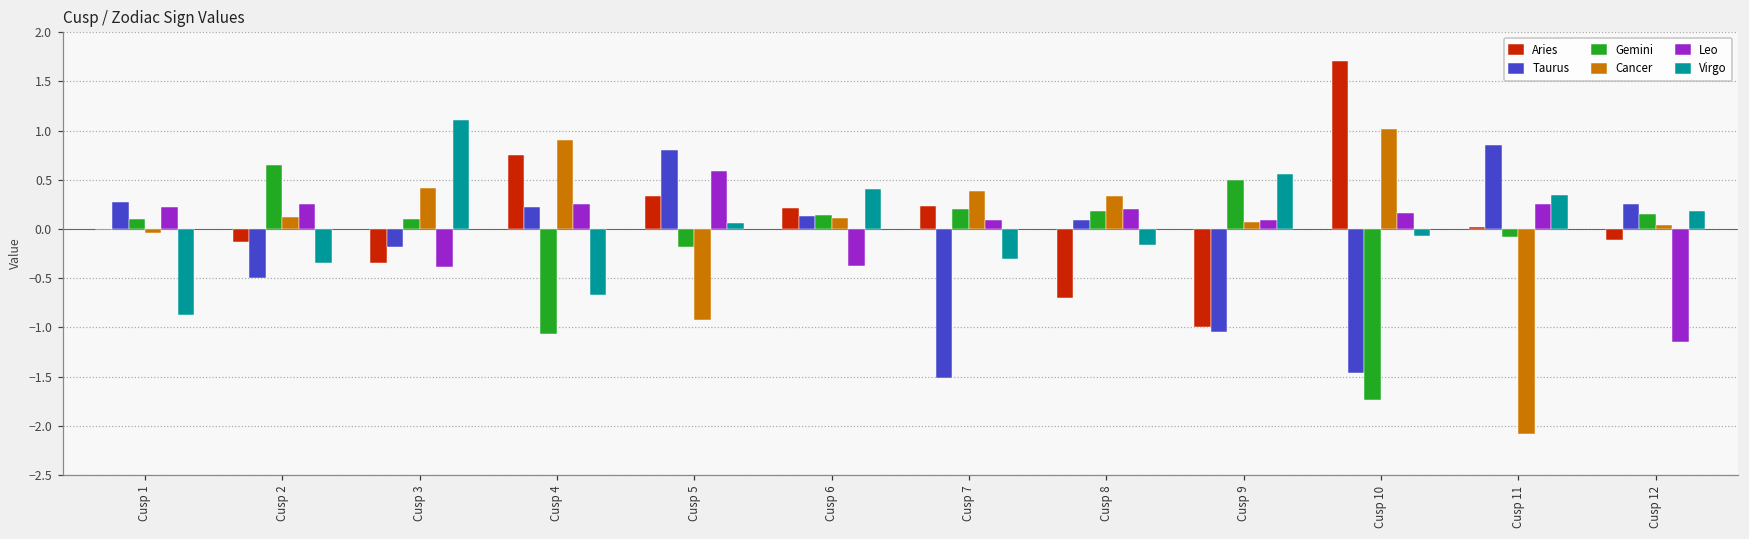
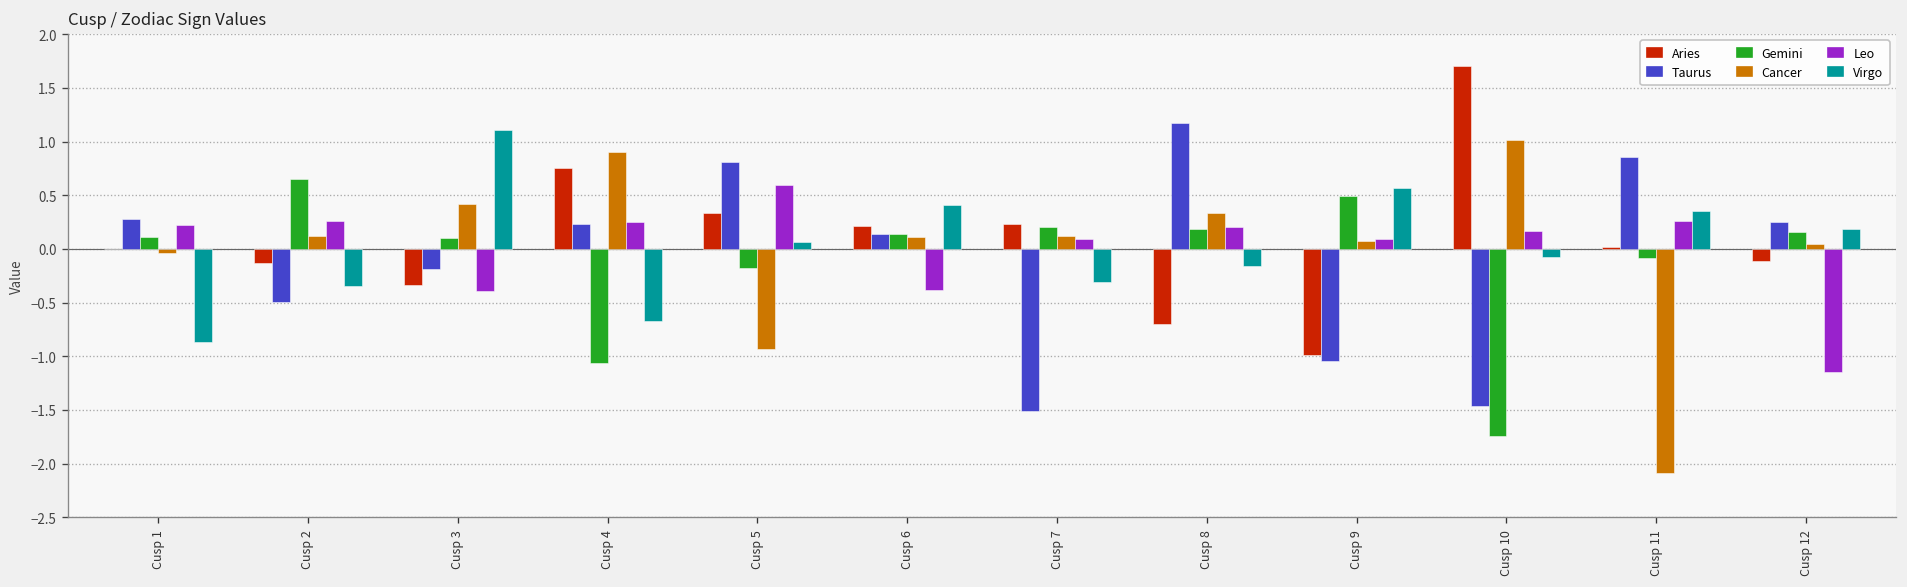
  {
    "Aries": {
      "Cusp 2": -0.1,
      "Cusp 3": -0.3,
      "Cusp 4": 0.8,
      "Cusp 5": 0.3,
      "Cusp 6": 0.2,
      "Cusp 7": 0.2,
      "Cusp 8": -0.7,
      "Cusp 9": -1.0,
      "Cusp 10": 1.7,
      "Cusp 12": -0.1
    },
    "Taurus": {
      "Cusp 1": 0.3,
      "Cusp 2": -0.5,
      "Cusp 3": -0.2,
      "Cusp 4": 0.2,
      "Cusp 5": 0.8,
      "Cusp 6": 0.1,
      "Cusp 7": -1.5,
-     "Cusp 8": 0.1,
+     "Cusp 8": 1.2,
      "Cusp 9": -1.0,
      "Cusp 10": -1.5,
      "Cusp 11": 0.9,
      "Cusp 12": 0.2
    },
    "Gemini": {
      "Cusp 1": 0.1,
      "Cusp 2": 0.6,
      "Cusp 3": 0.1,
      "Cusp 4": -1.1,
      "Cusp 5": -0.2,
      "Cusp 6": 0.1,
      "Cusp 7": 0.2,
      "Cusp 8": 0.2,
      "Cusp 9": 0.5,
      "Cusp 10": -1.7,
      "Cusp 11": -0.1,
      "Cusp 12": 0.2
    },
    "Cancer": {
      "Cusp 1": 0.0,
      "Cusp 2": 0.1,
      "Cusp 3": 0.4,
      "Cusp 4": 0.9,
      "Cusp 5": -0.9,
      "Cusp 6": 0.1,
-     "Cusp 7": 0.4,
+     "Cusp 7": 0.1,
      "Cusp 8": 0.3,
      "Cusp 9": 0.1,
      "Cusp 10": 1.0,
      "Cusp 11": -2.1,
      "Cusp 12": 0.0
    },
    "Leo": {
      "Cusp 1": 0.2,
      "Cusp 2": 0.3,
      "Cusp 3": -0.4,
      "Cusp 4": 0.3,
      "Cusp 5": 0.6,
      "Cusp 6": -0.4,
      "Cusp 7": 0.1,
      "Cusp 8": 0.2,
      "Cusp 9": 0.1,
      "Cusp 10": 0.2,
      "Cusp 11": 0.3,
      "Cusp 12": -1.1
    },
    "Virgo": {
      "Cusp 1": -0.9,
      "Cusp 2": -0.3,
      "Cusp 3": 1.1,
      "Cusp 4": -0.7,
      "Cusp 5": 0.1,
      "Cusp 6": 0.4,
      "Cusp 7": -0.3,
      "Cusp 8": -0.2,
      "Cusp 9": 0.6,
      "Cusp 10": -0.1,
      "Cusp 11": 0.4,
      "Cusp 12": 0.2
    }
  }
